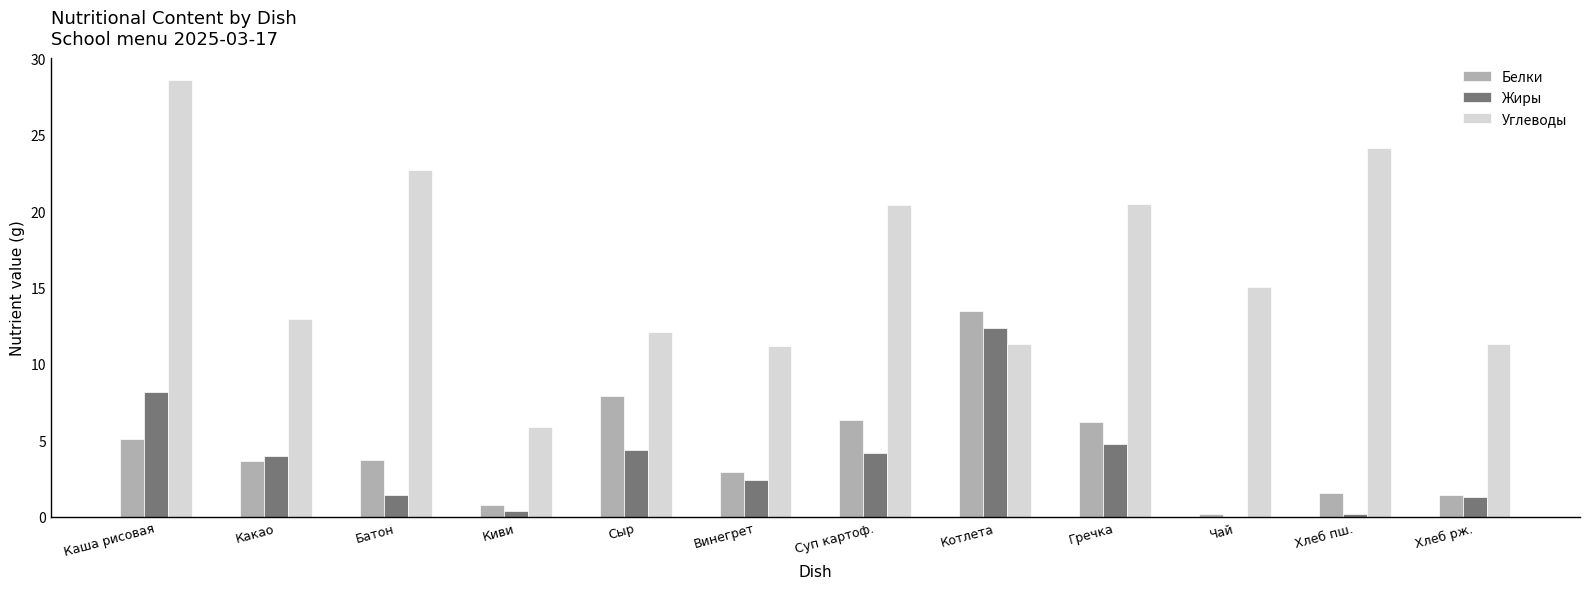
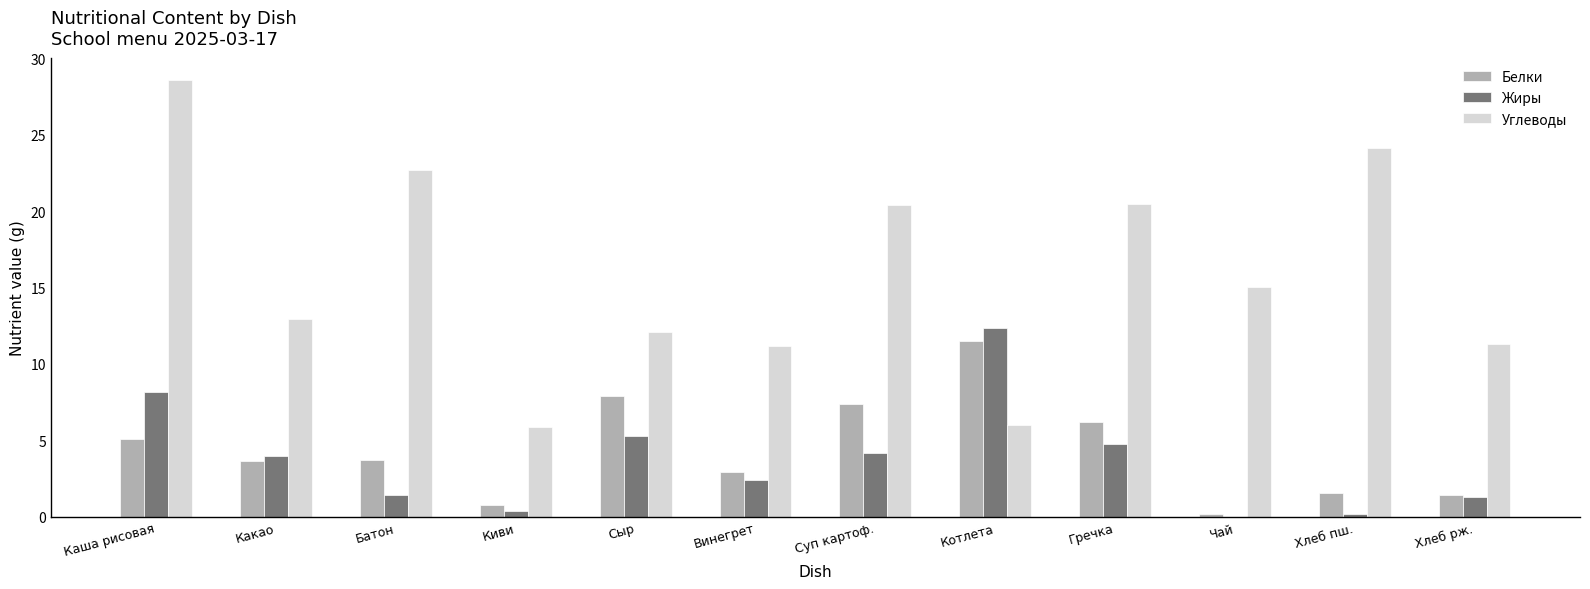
  {
    "Белки": {
      "Каша рисовая": 5.1,
      "Какао": 3.7,
      "Батон": 3.8,
      "Киви": 0.8,
      "Сыр": 7.9,
      "Винегрет": 3.0,
-     "Суп картоф.": 6.4,
-     "Котлета": 13.5,
+     "Суп картоф.": 7.4,
+     "Котлета": 11.5,
      "Гречка": 6.2,
      "Чай": 0.2,
      "Хлеб пш.": 1.6,
      "Хлеб рж.": 1.4
    },
    "Жиры": {
      "Каша рисовая": 8.2,
      "Какао": 4.0,
      "Батон": 1.5,
      "Киви": 0.4,
-     "Сыр": 4.4,
+     "Сыр": 5.3,
      "Винегрет": 2.4,
      "Суп картоф.": 4.2,
      "Котлета": 12.4,
      "Гречка": 4.8,
      "Чай": 0.0,
      "Хлеб пш.": 0.2,
      "Хлеб рж.": 1.3
    },
    "Углеводы": {
      "Каша рисовая": 28.6,
      "Какао": 13.0,
      "Батон": 22.7,
      "Киви": 5.9,
      "Сыр": 12.1,
      "Винегрет": 11.2,
      "Суп картоф.": 20.4,
-     "Котлета": 11.3,
+     "Котлета": 6.0,
      "Гречка": 20.5,
      "Чай": 15.0,
      "Хлеб пш.": 24.1,
      "Хлеб рж.": 11.3
    }
  }
